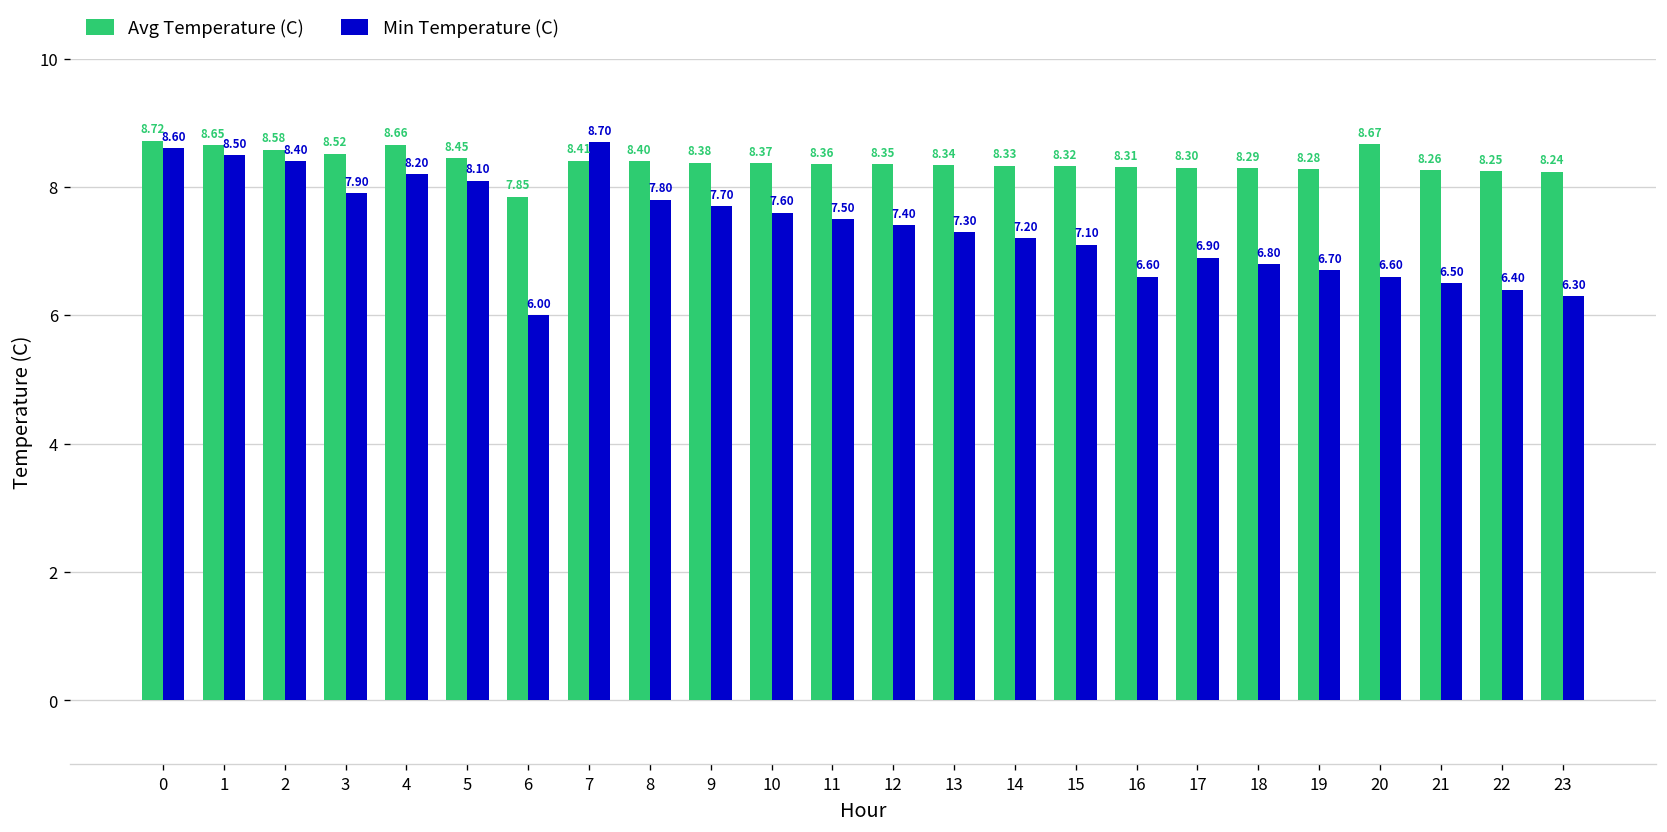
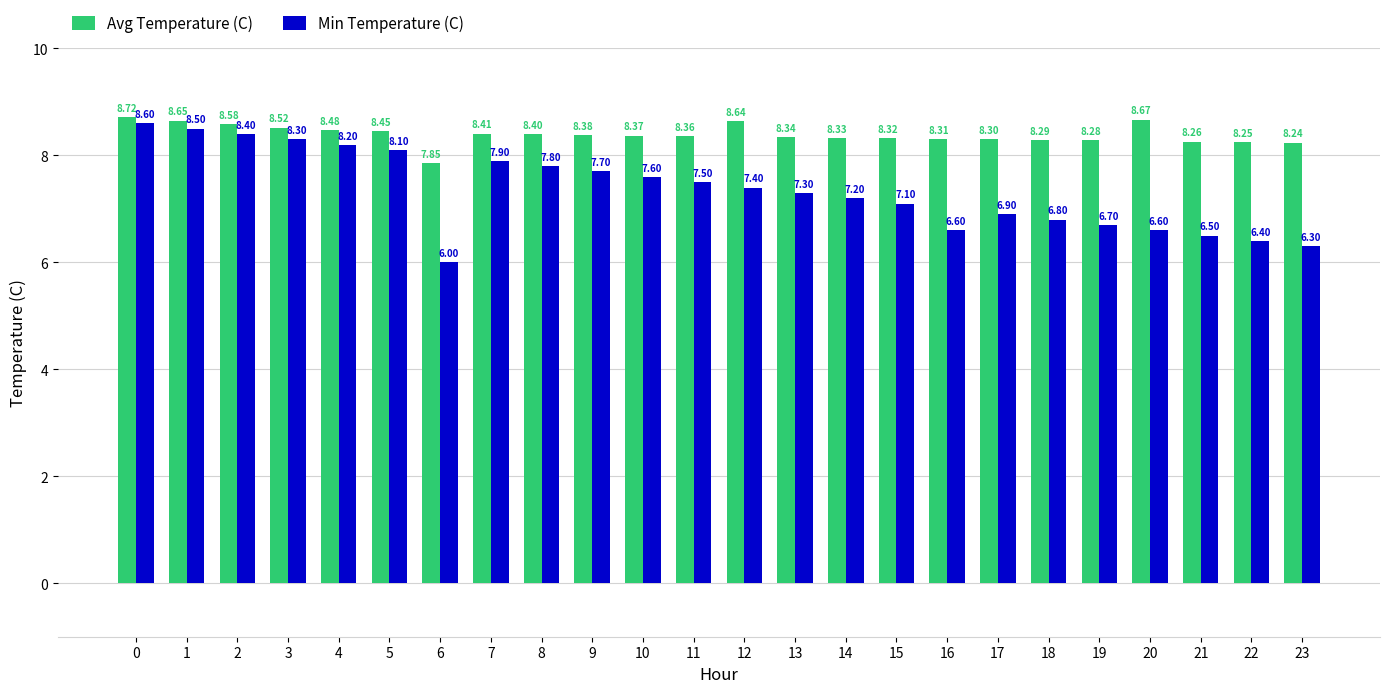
  {
    "Avg Temperature (C)": {
      "0": 8.72,
      "1": 8.65,
      "2": 8.58,
      "3": 8.52,
-     "4": 8.66,
+     "4": 8.48,
      "5": 8.45,
      "6": 7.85,
      "7": 8.41,
      "8": 8.40,
      "9": 8.38,
      "10": 8.37,
      "11": 8.36,
-     "12": 8.35,
+     "12": 8.64,
      "13": 8.34,
      "14": 8.33,
      "15": 8.32,
      "16": 8.31,
      "17": 8.30,
      "18": 8.29,
      "19": 8.28,
      "20": 8.67,
      "21": 8.26,
      "22": 8.25,
      "23": 8.24
    },
    "Min Temperature (C)": {
      "0": 8.60,
      "1": 8.50,
      "2": 8.40,
-     "3": 7.90,
+     "3": 8.30,
      "4": 8.20,
      "5": 8.10,
      "6": 6.00,
-     "7": 8.70,
+     "7": 7.90,
      "8": 7.80,
      "9": 7.70,
      "10": 7.60,
      "11": 7.50,
      "12": 7.40,
      "13": 7.30,
      "14": 7.20,
      "15": 7.10,
      "16": 6.60,
      "17": 6.90,
      "18": 6.80,
      "19": 6.70,
      "20": 6.60,
      "21": 6.50,
      "22": 6.40,
      "23": 6.30
    }
  }
